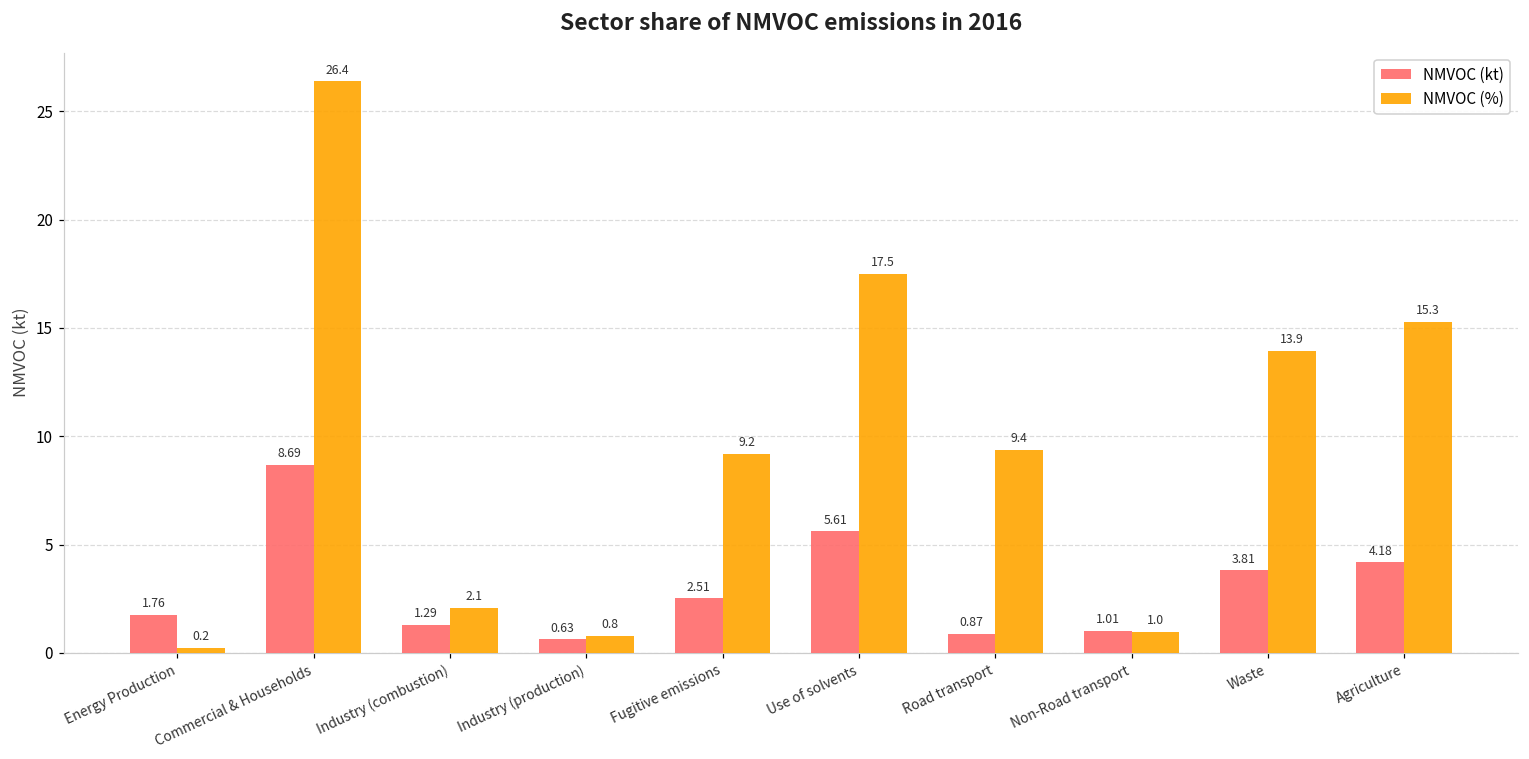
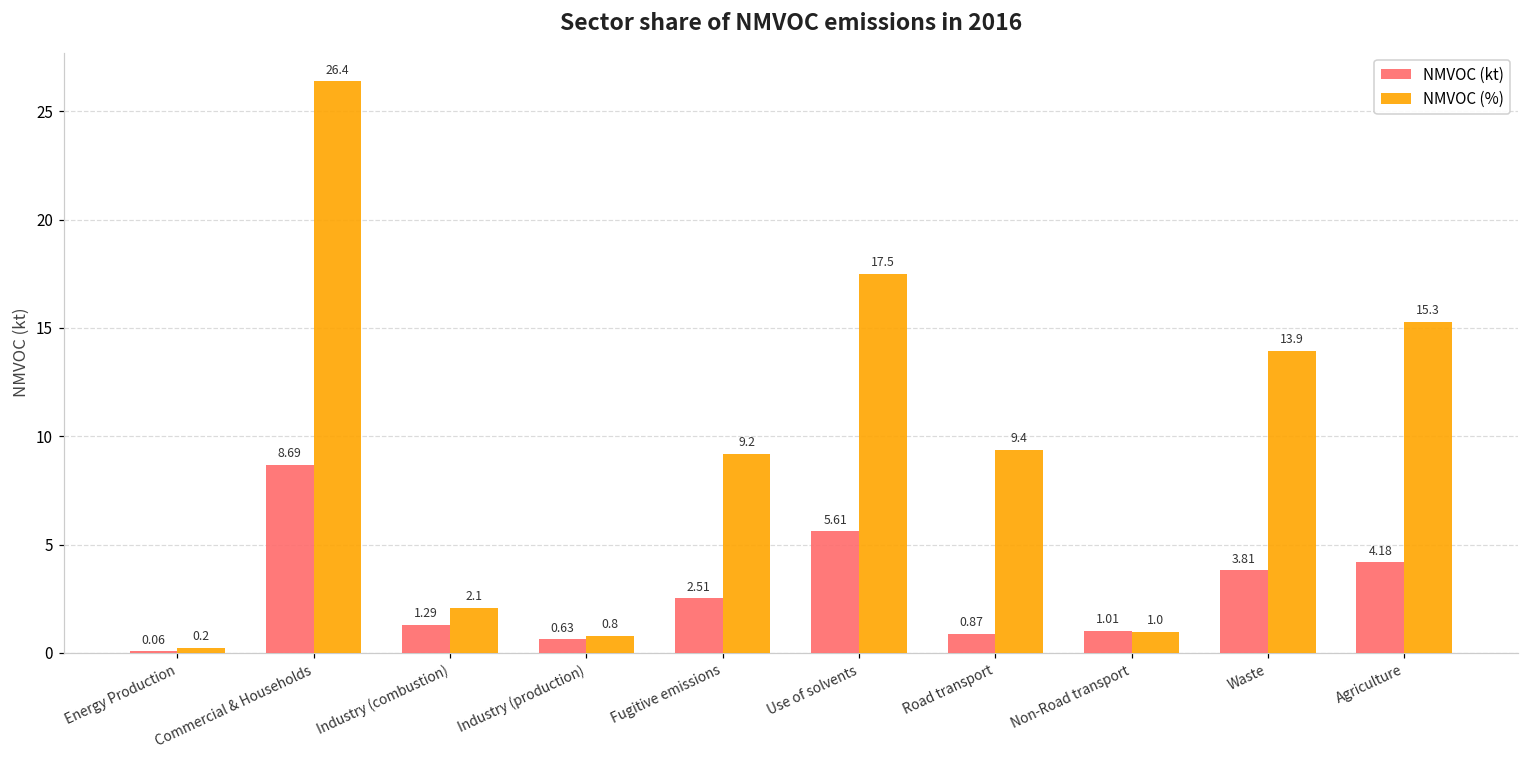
  {
    "NMVOC (kt)": {
-     "Energy Production": 1.76,
+     "Energy Production": 0.06,
      "Commercial & Households": 8.69,
      "Industry (combustion)": 1.29,
      "Industry (production)": 0.63,
      "Fugitive emissions": 2.51,
      "Use of solvents": 5.61,
      "Road transport": 0.87,
      "Non-Road transport": 1.01,
      "Waste": 3.81,
      "Agriculture": 4.18
    },
    "NMVOC (%)": {
      "Energy Production": 0.2,
      "Commercial & Households": 26.4,
      "Industry (combustion)": 2.1,
      "Industry (production)": 0.8,
      "Fugitive emissions": 9.2,
      "Use of solvents": 17.5,
      "Road transport": 9.4,
      "Non-Road transport": 1.0,
      "Waste": 13.9,
      "Agriculture": 15.3
    }
  }
